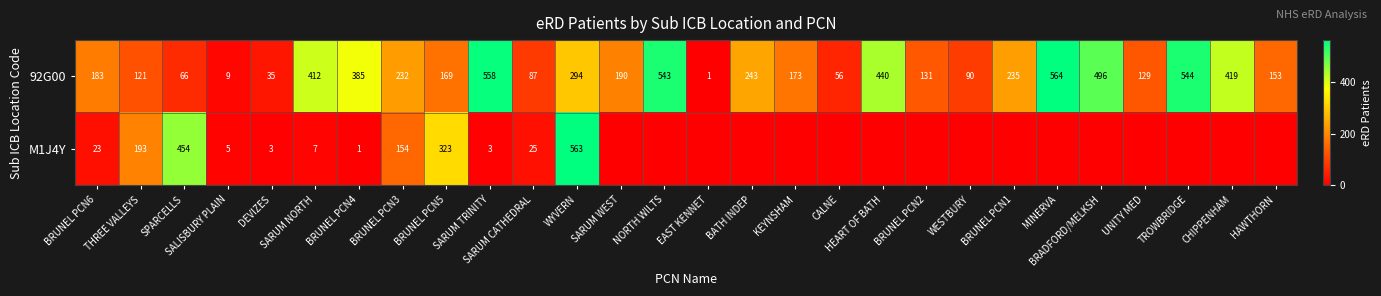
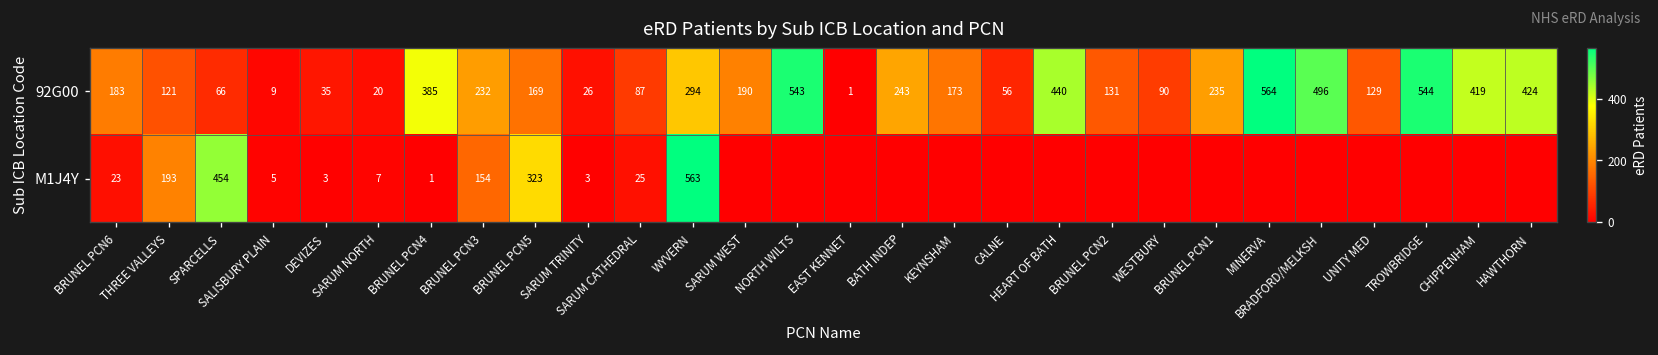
  {
    "92G00": {
      "BRUNEL PCN6": 183,
      "THREE VALLEYS": 121,
      "SPARCELLS": 66,
      "SALISBURY PLAIN": 9,
      "DEVIZES": 35,
-     "SARUM NORTH": 412,
+     "SARUM NORTH": 20,
      "BRUNEL PCN4": 385,
      "BRUNEL PCN3": 232,
      "BRUNEL PCN5": 169,
-     "SARUM TRINITY": 558,
+     "SARUM TRINITY": 26,
      "SARUM CATHEDRAL": 87,
      "WYVERN": 294,
      "SARUM WEST": 190,
      "NORTH WILTS": 543,
      "EAST KENNET": 1,
      "BATH INDEP": 243,
      "KEYNSHAM": 173,
      "CALNE": 56,
      "HEART OF BATH": 440,
      "BRUNEL PCN2": 131,
      "WESTBURY": 90,
      "BRUNEL PCN1": 235,
      "MINERVA": 564,
      "BRADFORD/MELKSH": 496,
      "UNITY MED": 129,
      "TROWBRIDGE": 544,
      "CHIPPENHAM": 419,
-     "HAWTHORN": 153
+     "HAWTHORN": 424
    },
    "M1J4Y": {
      "BRUNEL PCN6": 23,
      "THREE VALLEYS": 193,
      "SPARCELLS": 454,
      "SALISBURY PLAIN": 5,
      "DEVIZES": 3,
      "SARUM NORTH": 7,
      "BRUNEL PCN4": 1,
      "BRUNEL PCN3": 154,
      "BRUNEL PCN5": 323,
      "SARUM TRINITY": 3,
      "SARUM CATHEDRAL": 25,
      "WYVERN": 563
    }
  }
